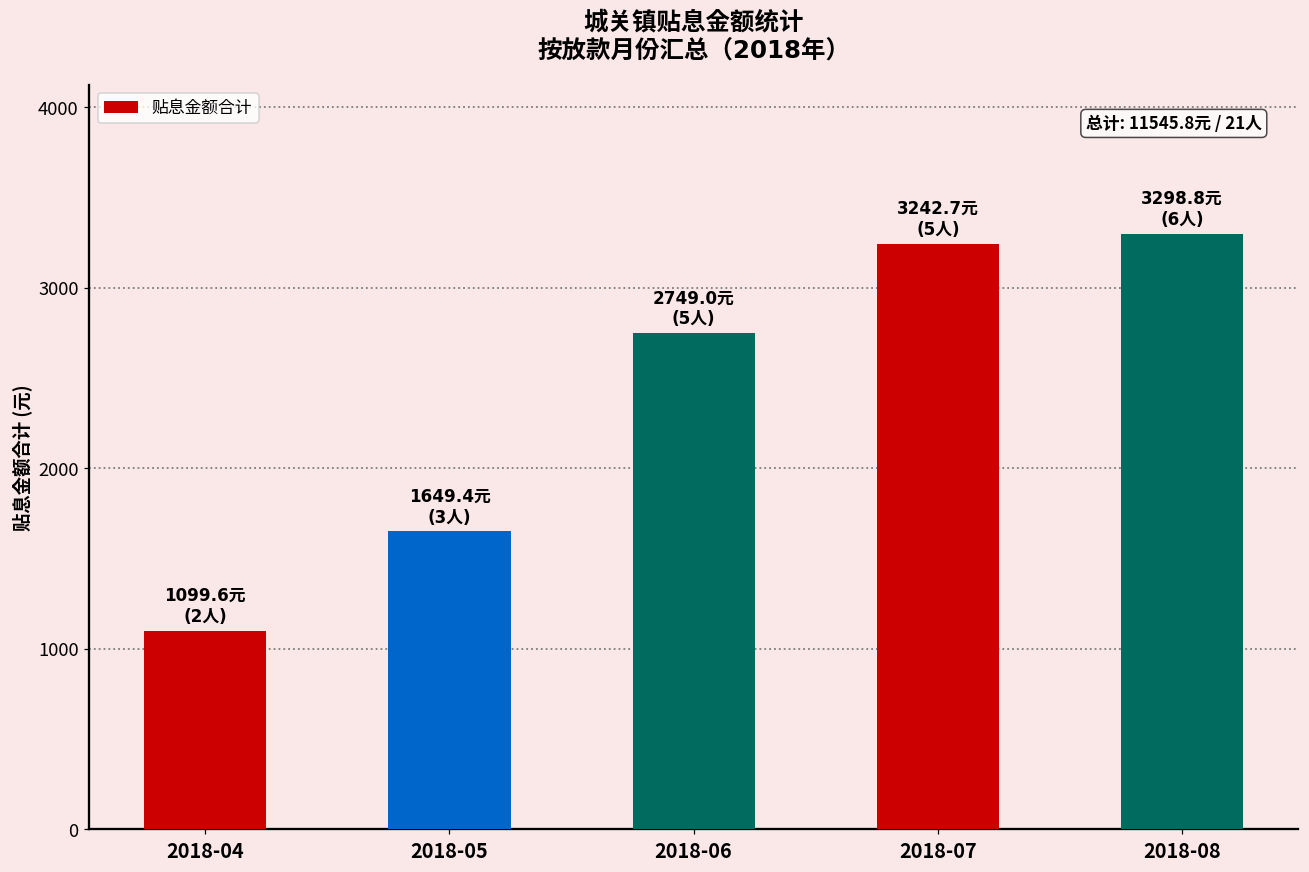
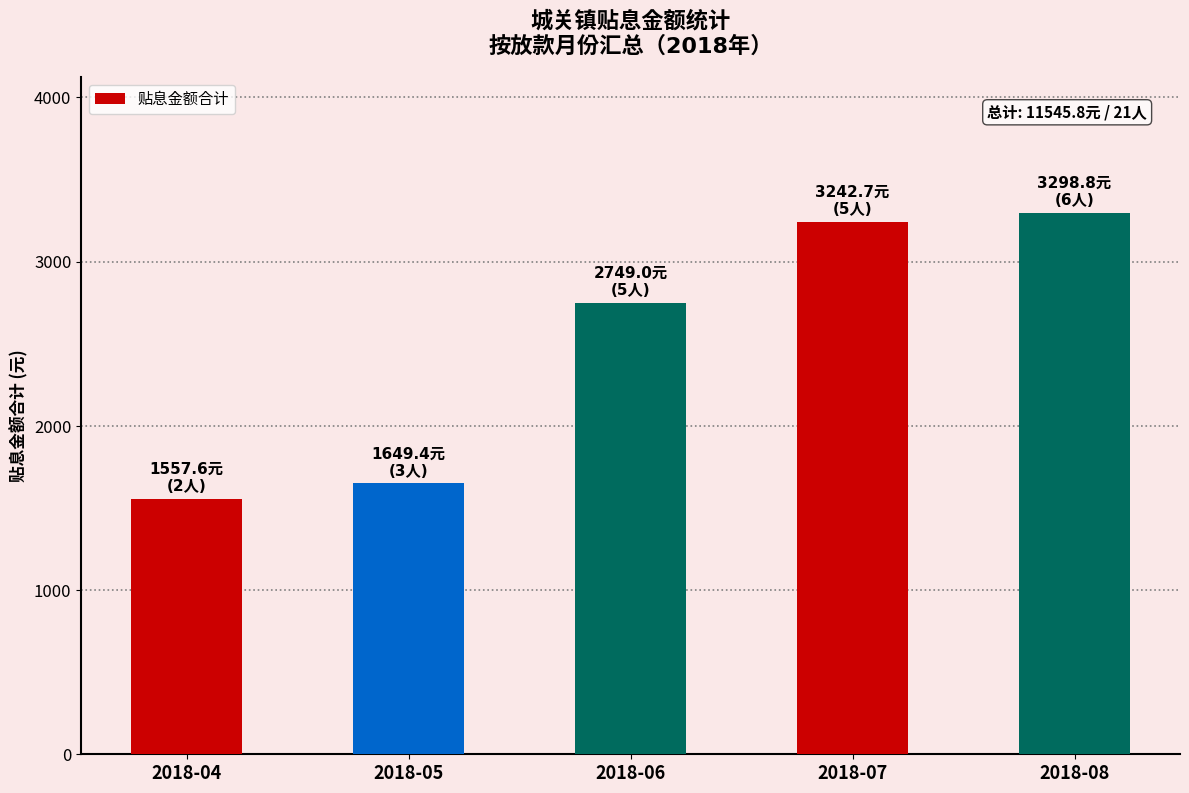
  {
-   "2018-04": "1099.6元",
+   "2018-04": "1557.6元",
    "2018-05": "1649.4元",
    "2018-06": "2749.0元",
    "2018-07": "3242.7元",
    "2018-08": "3298.8元"
  }
